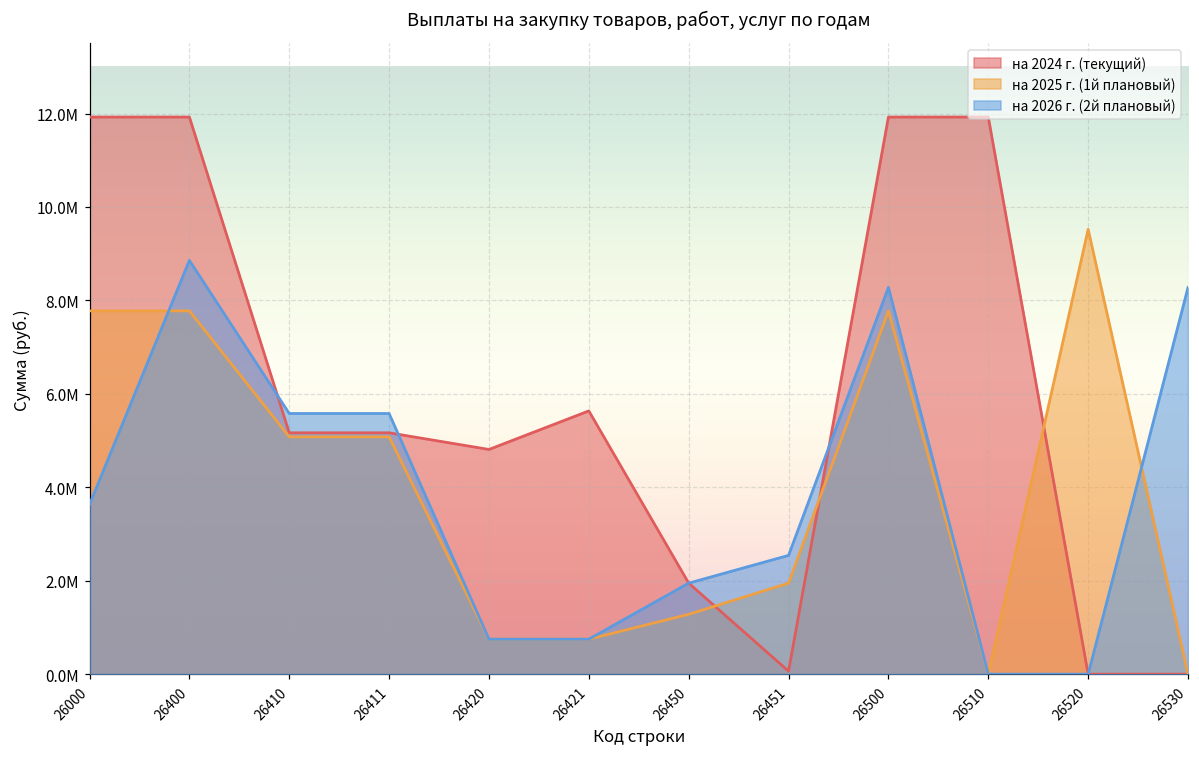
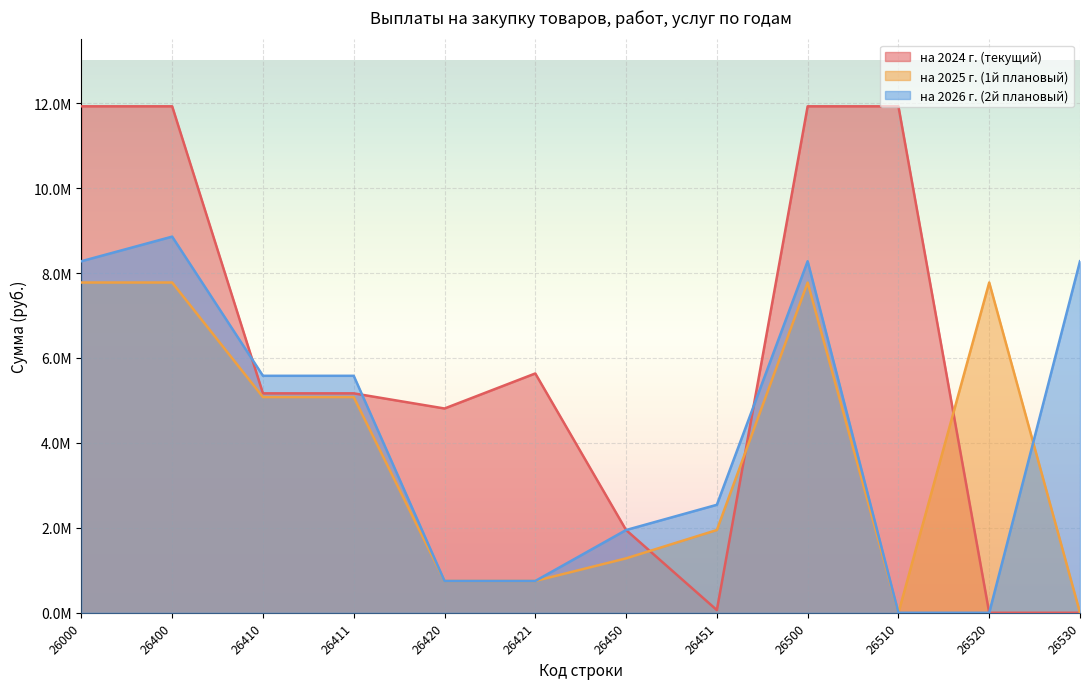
  {
    "на 2024 г. (текущий)": {
      "26000": 11900000,
      "26400": 11900000,
      "26410": 5200000,
      "26411": 5200000,
      "26420": 4800000,
      "26421": 5600000,
      "26451": 100000,
      "26500": 11900000
    },
    "на 2025 г. (1й плановый)": {
      "26000": 7800000,
      "26400": 7800000,
      "26410": 5100000,
      "26411": 5100000,
      "26450": 1300000,
      "26451": 1900000,
      "26500": 7800000,
-     "26520": 9500000
+     "26520": 7800000
    },
    "на 2026 г. (2й плановый)": {
-     "26000": 3600000,
+     "26000": 8300000,
      "26400": 8900000,
      "26410": 5600000,
      "26411": 5600000,
      "26451": 2500000,
      "26500": 8300000,
      "26530": 8300000
    }
  }
